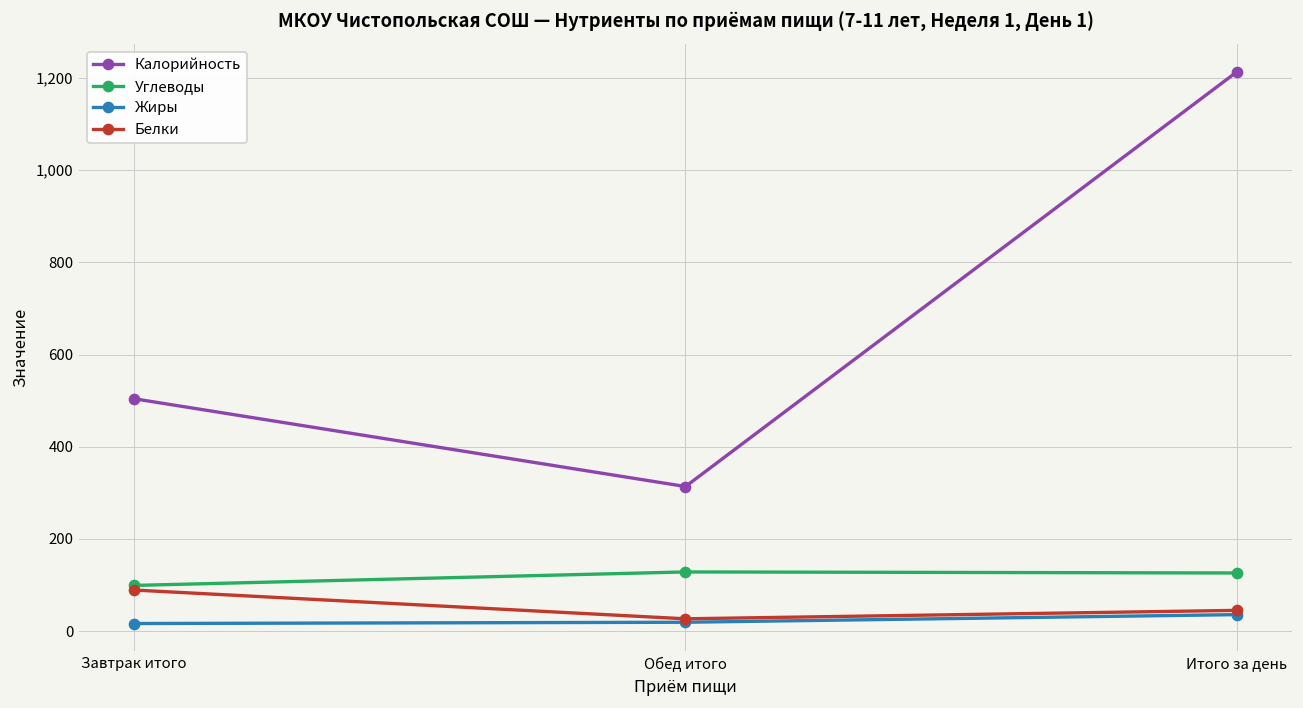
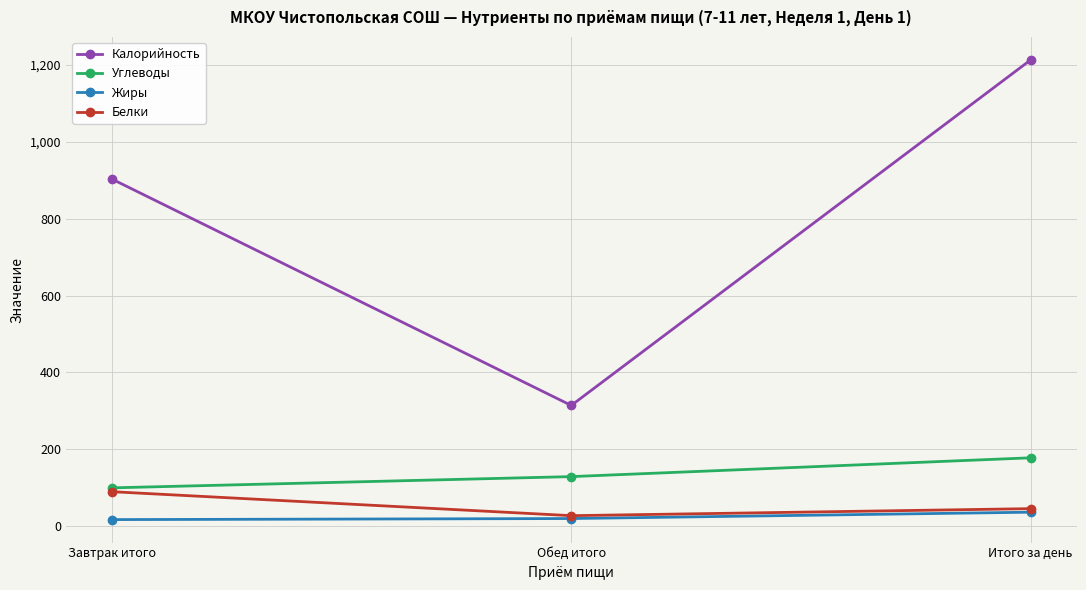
  {
    "Калорийность": {
-     "Завтрак итого": "500",
+     "Завтрак итого": "900",
      "Обед итого": "310",
      "Итого за день": "1,210"
    },
    "Углеводы": {
      "Завтрак итого": "100",
      "Обед итого": "130",
-     "Итого за день": "130"
+     "Итого за день": "180"
    },
    "Жиры": {
      "Завтрак итого": "20",
      "Обед итого": "20",
      "Итого за день": "40"
    },
    "Белки": {
      "Завтрак итого": "90",
      "Обед итого": "30",
      "Итого за день": "50"
    }
  }
